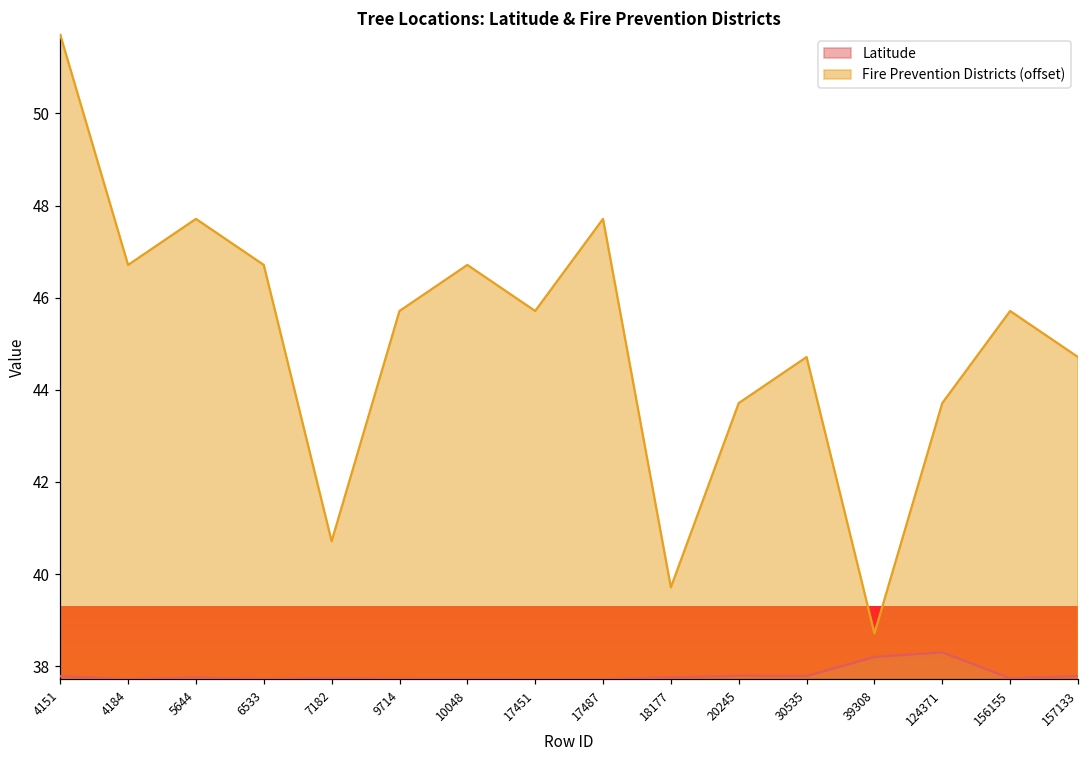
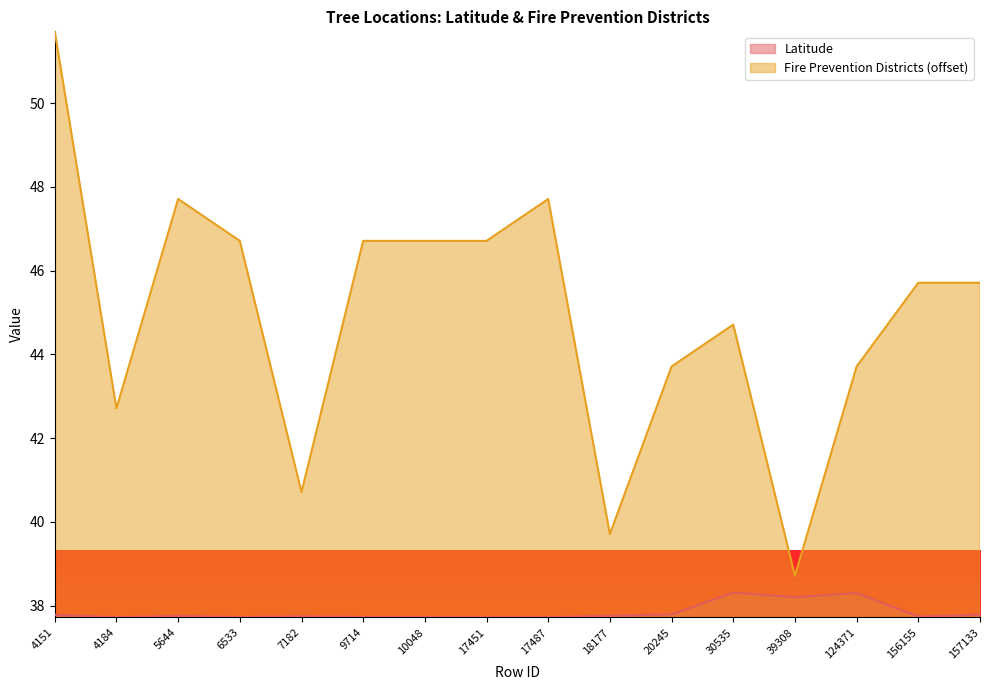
  {
    "Latitude": {
      "4151": 37.8,
      "4184": 37.7,
      "5644": 37.8,
      "6533": 37.7,
      "7182": 37.7,
      "9714": 37.7,
      "10048": 37.7,
      "17451": 37.7,
      "17487": 37.7,
      "18177": 37.8,
      "20245": 37.8,
-     "30535": 37.8,
+     "30535": 38.3,
      "39308": 38.2,
      "124371": 38.3,
      "156155": 37.7,
      "157133": 37.8
    },
    "Fire Prevention Districts (offset)": {
      "4151": 51.7,
-     "4184": 46.7,
+     "4184": 42.7,
      "5644": 47.7,
      "6533": 46.7,
      "7182": 40.7,
-     "9714": 45.7,
+     "9714": 46.7,
      "10048": 46.7,
-     "17451": 45.7,
+     "17451": 46.7,
      "17487": 47.7,
      "18177": 39.7,
      "20245": 43.7,
      "30535": 44.7,
      "39308": 38.7,
      "124371": 43.7,
      "156155": 45.7,
-     "157133": 44.7
+     "157133": 45.7
    }
  }
